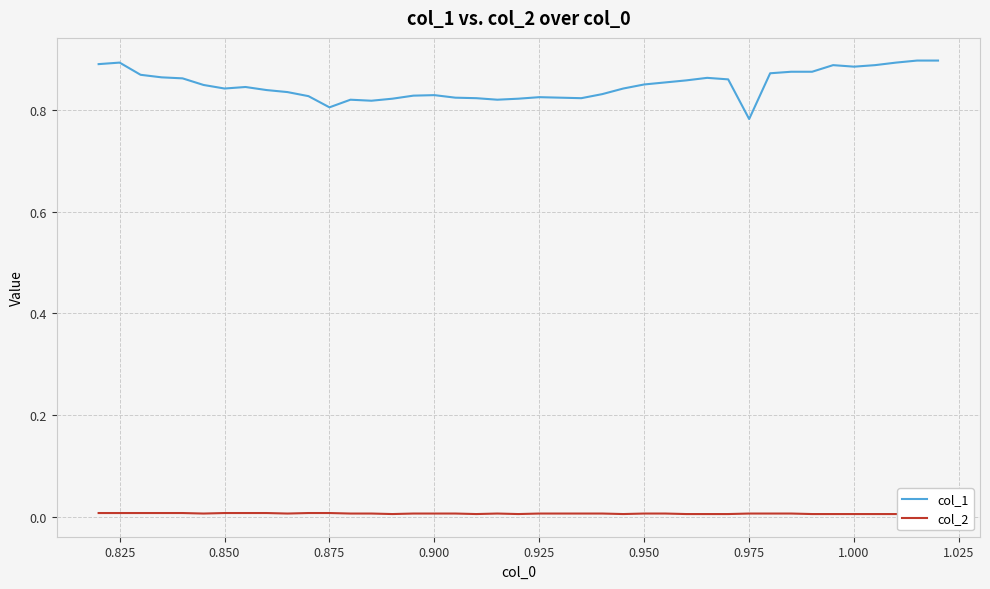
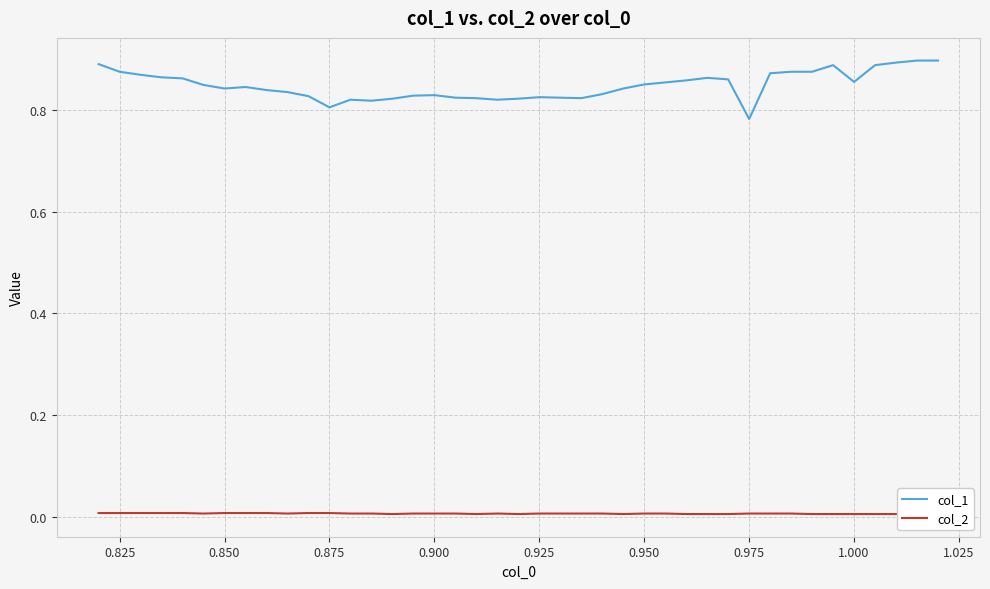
  {
    "col_1": {
-     "0.825": 0.89,
+     "0.825": 0.88,
      "0.850": 0.84,
      "0.875": 0.81,
      "0.900": 0.83,
      "0.925": 0.83,
      "0.950": 0.85,
      "0.975": 0.78,
-     "1.000": 0.89
+     "1.000": 0.86
    },
    "col_2": {
      "0.825": 0.01,
      "0.850": 0.01,
      "0.875": 0.01,
      "0.900": 0.01,
      "0.925": 0.01,
      "0.950": 0.01,
      "0.975": 0.01,
      "1.000": 0.01
    }
  }
